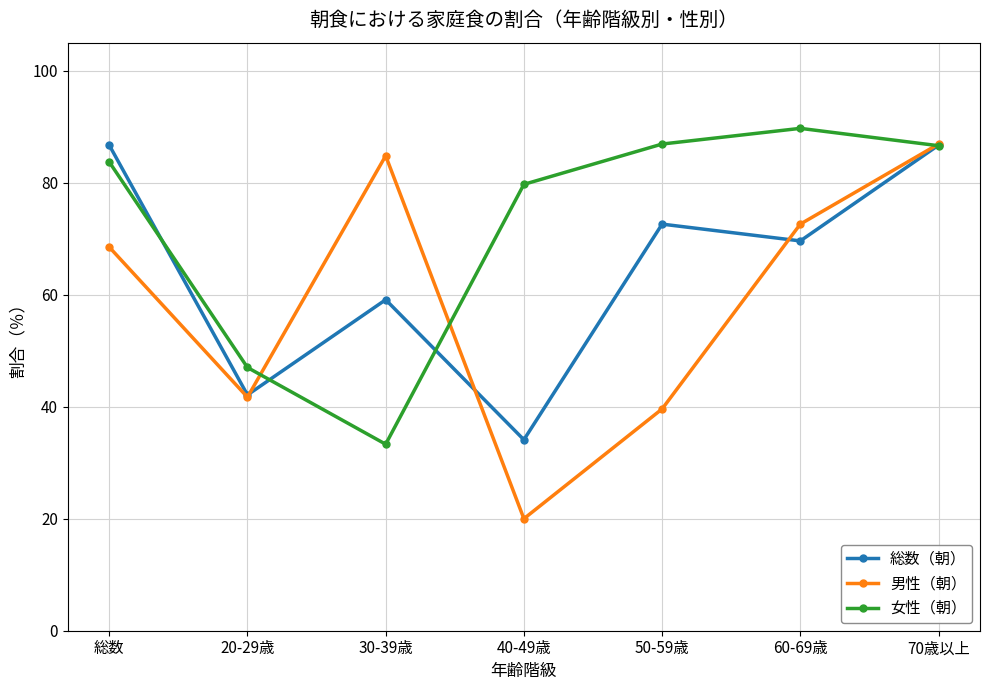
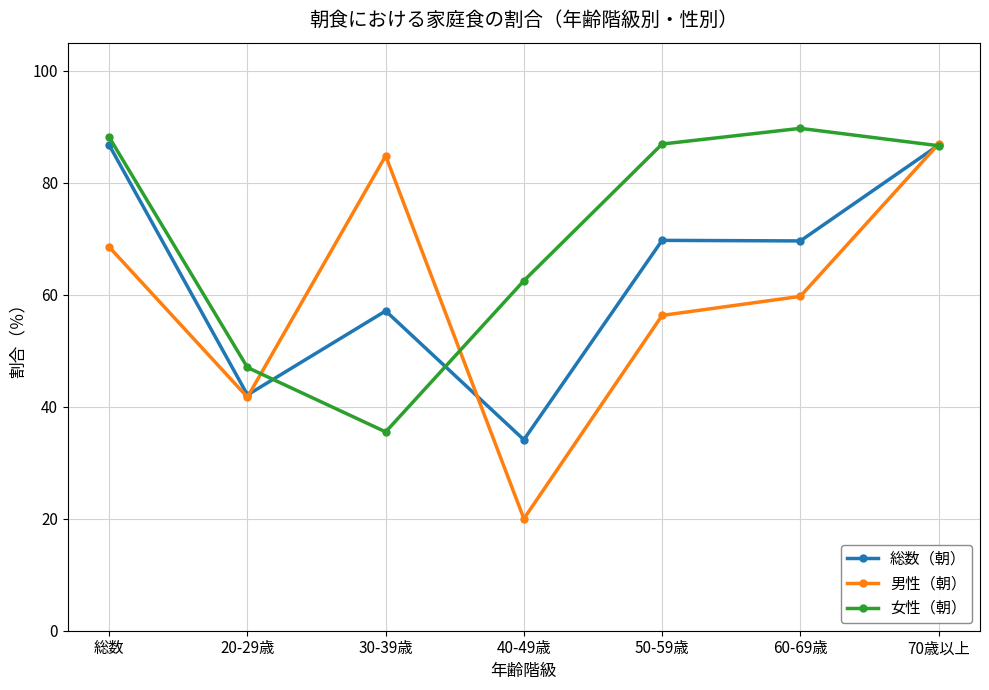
  {
    "総数（朝）": {
      "総数": 87,
-     "30-39歳": 59,
+     "30-39歳": 57,
      "40-49歳": 34,
-     "50-59歳": 73,
+     "50-59歳": 70,
      "60-69歳": 70
    },
    "男性（朝）": {
      "総数": 69,
      "30-39歳": 85,
      "40-49歳": 20,
-     "50-59歳": 40,
-     "60-69歳": 73
+     "50-59歳": 56,
+     "60-69歳": 60
    },
    "女性（朝）": {
-     "総数": 84,
+     "総数": 88,
      "20-29歳": 47,
-     "30-39歳": 33,
-     "40-49歳": 80,
+     "30-39歳": 36,
+     "40-49歳": 63,
      "50-59歳": 87,
      "60-69歳": 90
    }
  }
